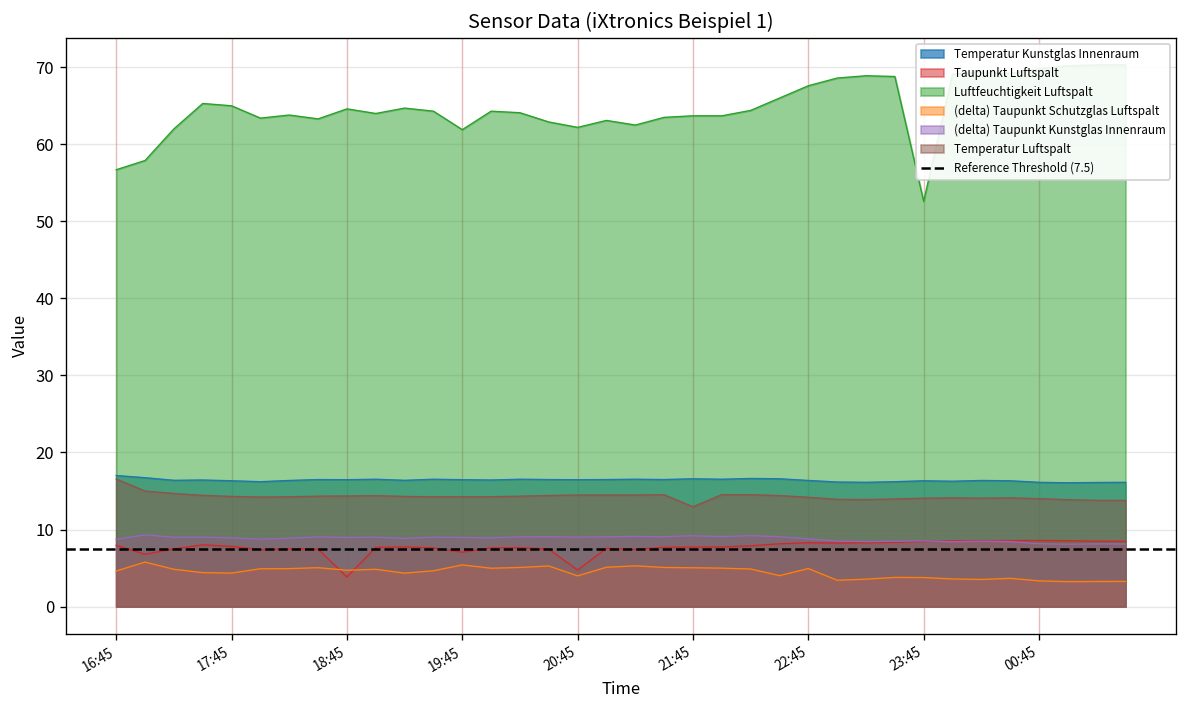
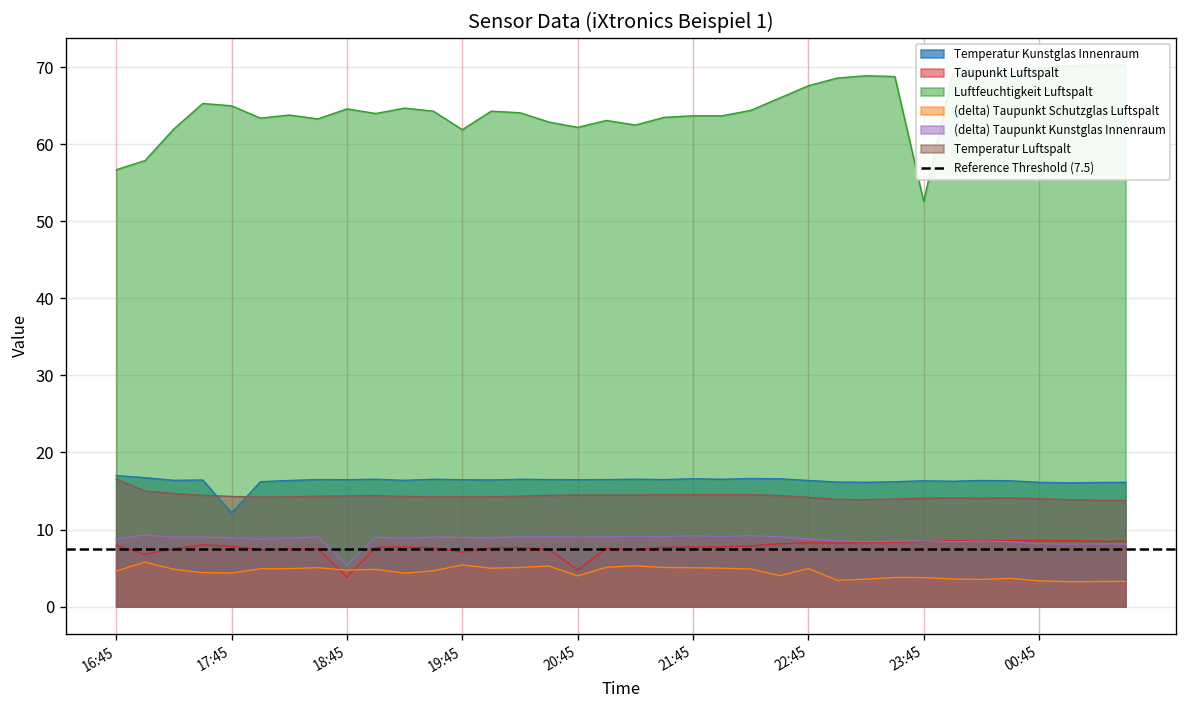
  {
    "Temperatur Kunstglas Innenraum": {
      "16:45": 17,
-     "17:45": 16,
+     "17:45": 12,
      "18:45": 16,
      "19:45": 16,
      "20:45": 16,
      "21:45": 17,
      "22:45": 16,
      "23:45": 16,
      "00:45": 16
    },
    "Taupunkt Luftspalt": {
      "16:45": 8,
      "17:45": 8,
      "18:45": 4,
      "19:45": 7,
      "20:45": 5,
      "21:45": 8,
      "22:45": 8,
      "00:45": 9
    },
    "Luftfeuchtigkeit Luftspalt": {
      "16:45": 57,
      "17:45": 65,
      "18:45": 65,
      "19:45": 62,
      "20:45": 62,
      "21:45": 64,
      "22:45": 68,
      "23:45": 53
    },
    "(delta) Taupunkt Schutzglas Luftspalt": {
      "16:45": 5,
      "17:45": 4,
      "18:45": 5,
      "19:45": 5,
      "20:45": 4,
      "21:45": 5,
      "22:45": 5,
      "23:45": 4,
      "00:45": 3
    },
    "(delta) Taupunkt Kunstglas Innenraum": {
      "16:45": 9,
      "17:45": 9,
-     "18:45": 9,
+     "18:45": 5,
      "19:45": 9,
      "20:45": 9,
      "21:45": 9,
      "22:45": 9,
      "00:45": 8
    },
    "Temperatur Luftspalt": {
      "16:45": 17,
      "17:45": 14,
      "18:45": 14,
      "19:45": 14,
      "20:45": 14,
-     "21:45": 13,
+     "21:45": 15,
      "22:45": 14,
      "23:45": 14,
      "00:45": 14
    }
  }
